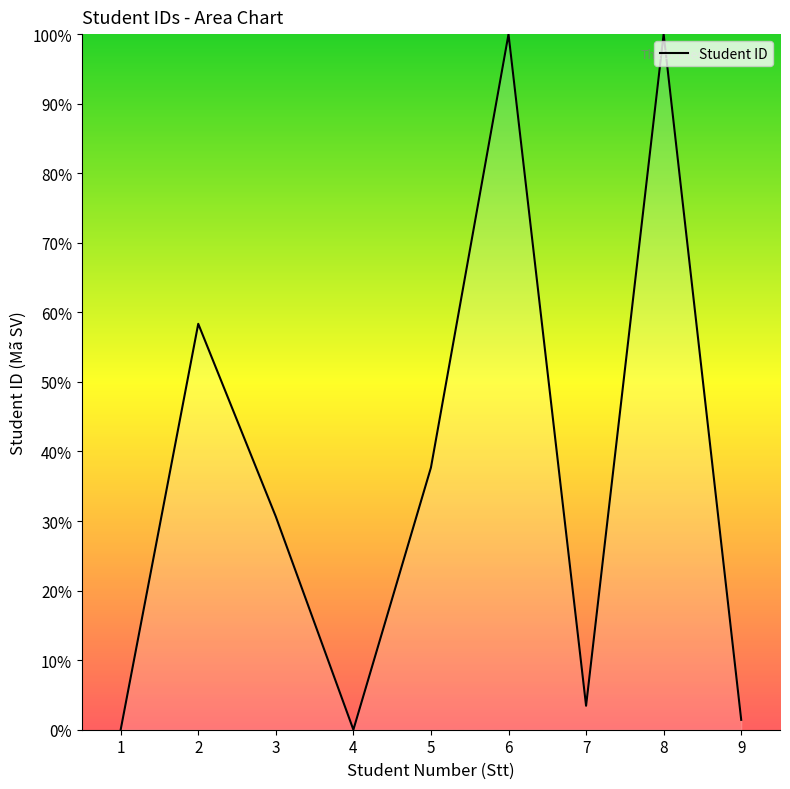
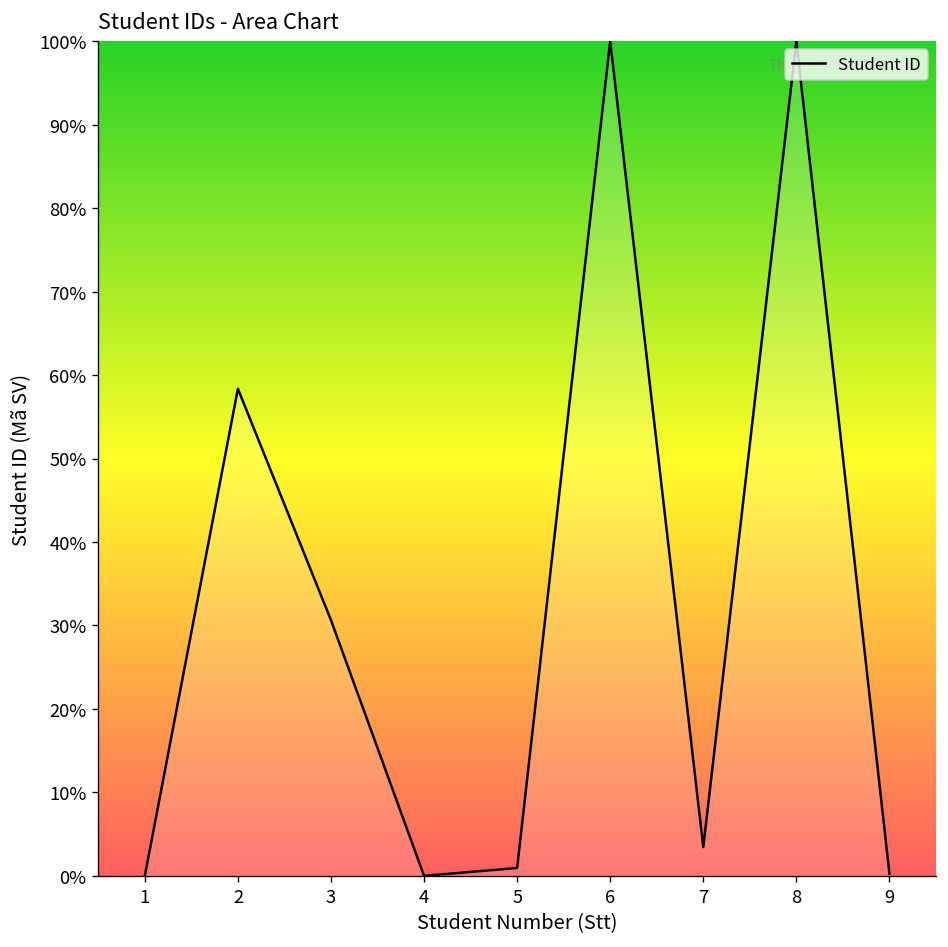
  {
    "1": "0%",
    "2": "58%",
    "3": "31%",
    "4": "0%",
-   "5": "38%",
+   "5": "1%",
    "6": "100%",
    "7": "3%",
    "8": "100%",
-   "9": "1%"
+   "9": "0%"
  }
